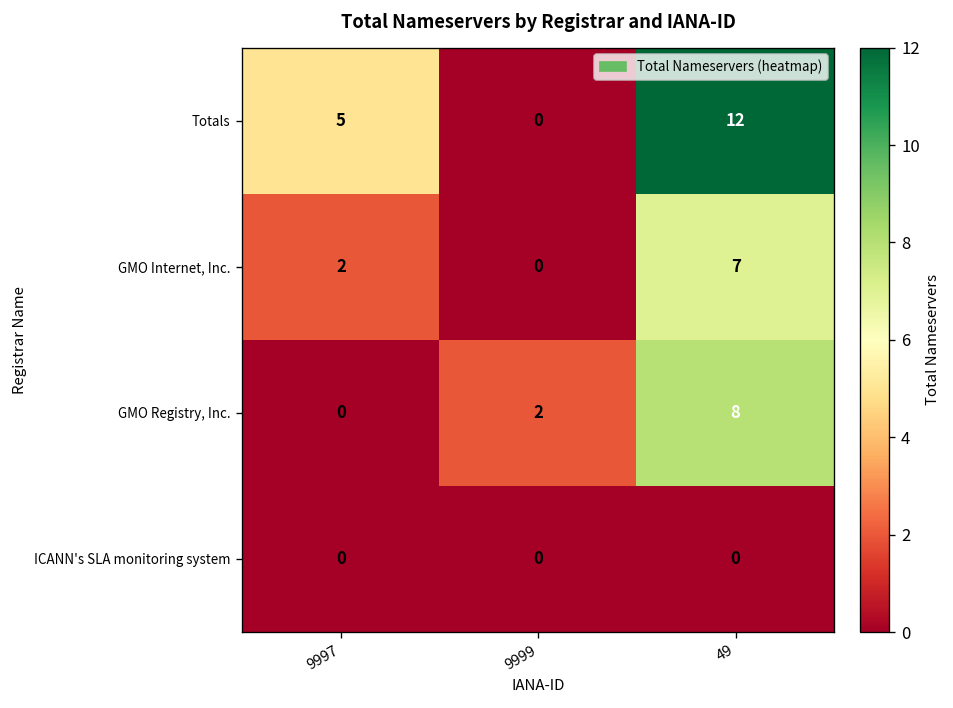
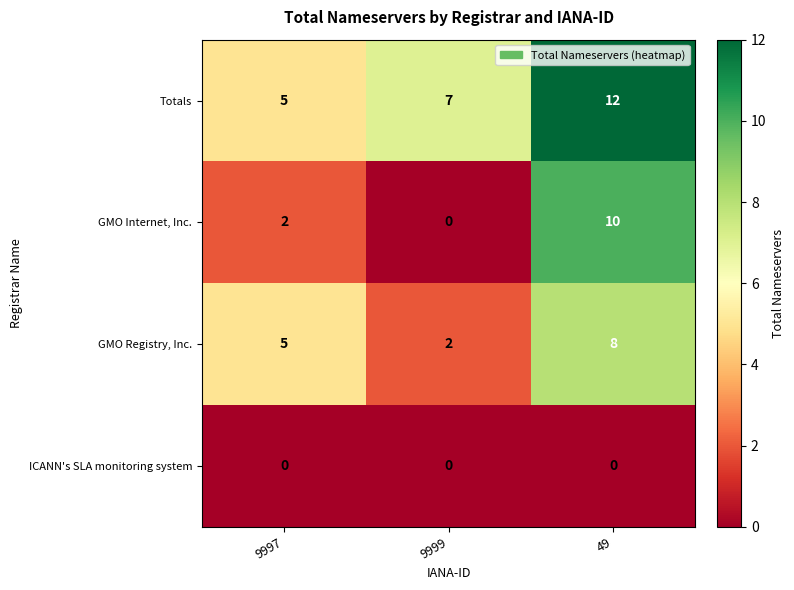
  {
    "Totals": {
      "9997": 5,
-     "9999": 0,
+     "9999": 7,
      "49": 12
    },
    "GMO Internet, Inc.": {
      "9997": 2,
      "9999": 0,
-     "49": 7
+     "49": 10
    },
    "GMO Registry, Inc.": {
-     "9997": 0,
+     "9997": 5,
      "9999": 2,
      "49": 8
    },
    "ICANN's SLA monitoring system": {
      "9997": 0,
      "9999": 0,
      "49": 0
    }
  }
